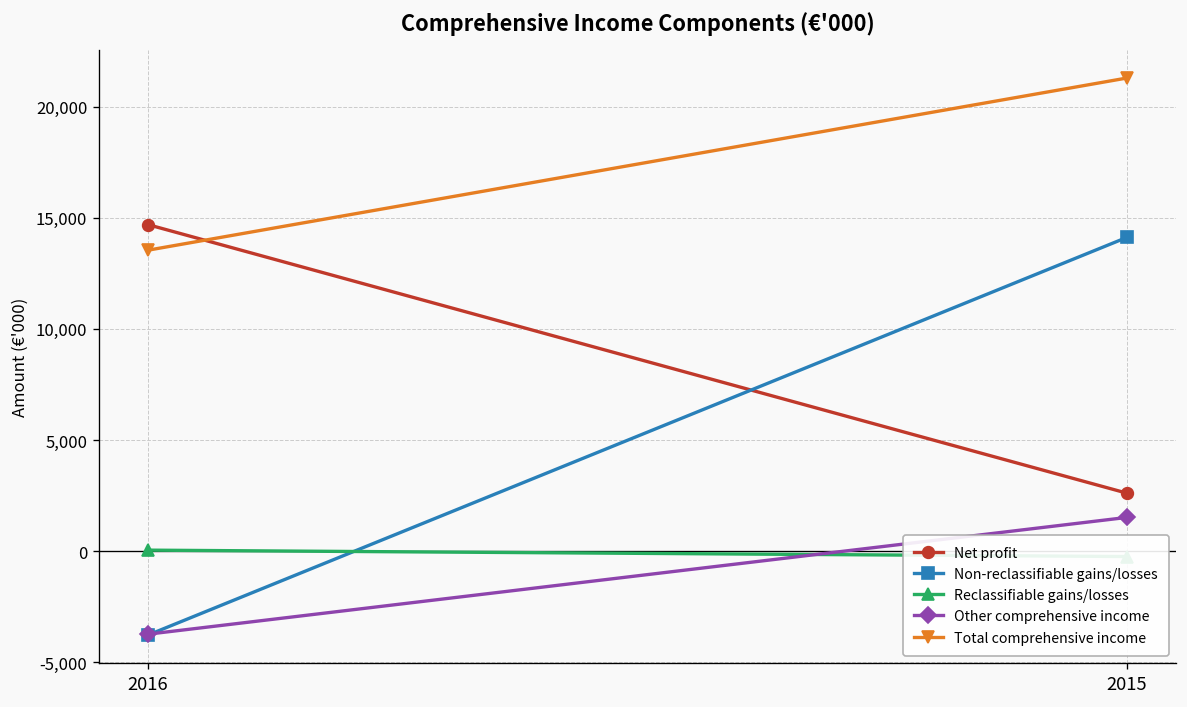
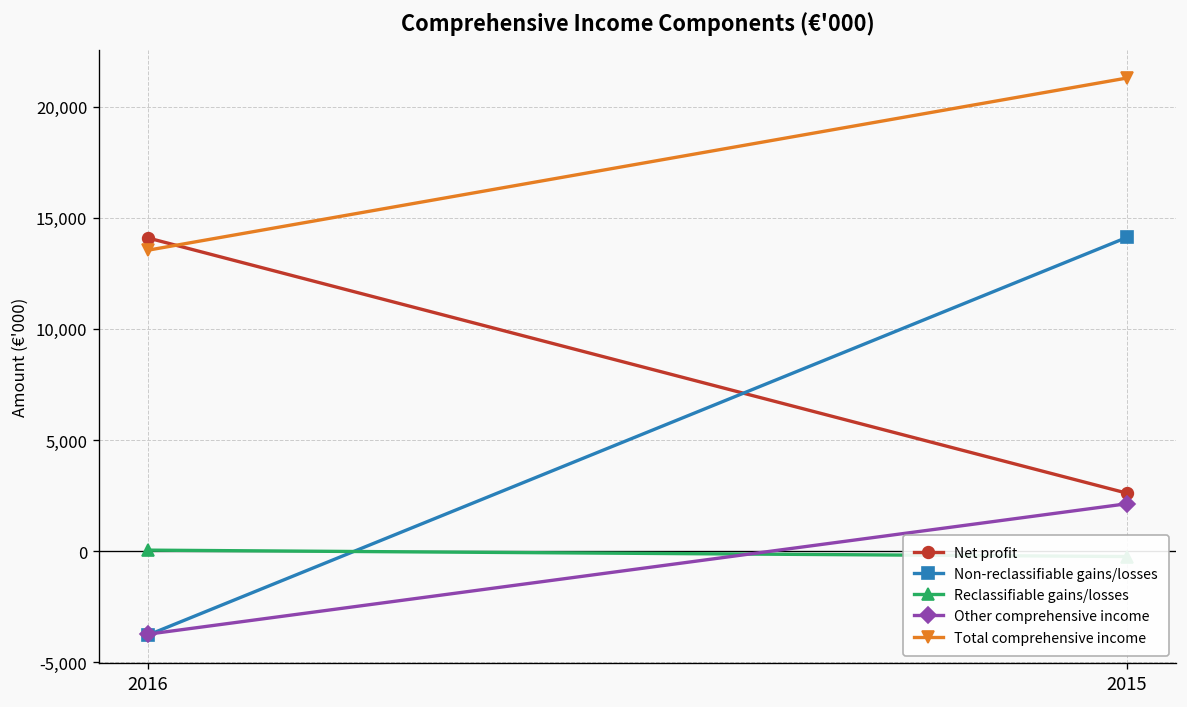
  {
    "Net profit": {
-     "2016": "14,700",
+     "2016": "14,100",
      "2015": "2,600"
    },
    "Non-reclassifiable gains/losses": {
      "2015": "14,100"
    },
    "Reclassifiable gains/losses": {
      "2016": "0"
    },
    "Other comprehensive income": {
-     "2015": "1,500"
+     "2015": "2,100"
    },
    "Total comprehensive income": {
      "2016": "13,500",
      "2015": "21,300"
    }
  }
